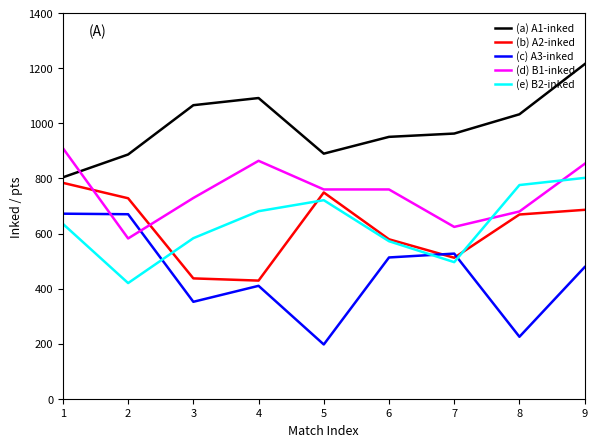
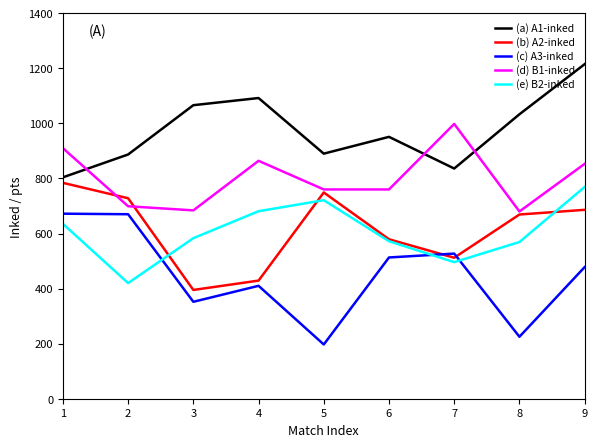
  {
    "(a) A1-inked": {
      "1": 800,
      "2": 890,
      "3": 1070,
      "4": 1090,
      "5": 890,
      "6": 950,
-     "7": 960,
+     "7": 840,
      "8": 1030,
      "9": 1220
    },
    "(b) A2-inked": {
      "1": 780,
      "2": 730,
-     "3": 440,
+     "3": 400,
      "4": 430,
      "5": 750,
      "7": 510,
      "8": 670,
      "9": 690
    },
    "(c) A3-inked": {
      "1": 670,
      "2": 670,
      "3": 350,
      "4": 410,
      "5": 200,
      "6": 510,
      "7": 530,
      "8": 230,
      "9": 480
    },
    "(d) B1-inked": {
      "1": 910,
-     "2": 580,
-     "3": 730,
+     "2": 700,
+     "3": 680,
      "4": 860,
      "5": 760,
      "6": 760,
-     "7": 620,
+     "7": 1000,
      "8": 680,
      "9": 850
    },
    "(e) B2-inked": {
      "1": 640,
      "2": 420,
      "3": 580,
      "4": 680,
      "5": 720,
      "7": 500,
-     "8": 780,
-     "9": 800
+     "8": 570,
+     "9": 770
    }
  }
